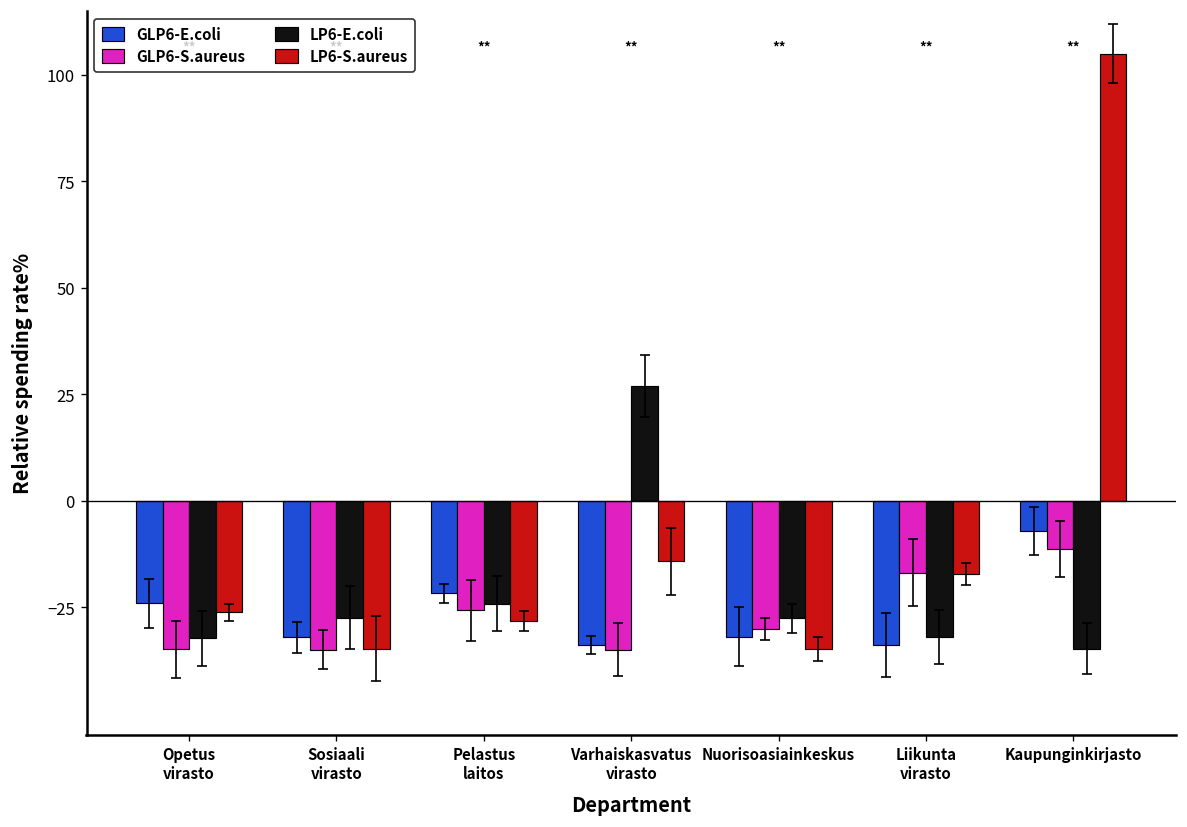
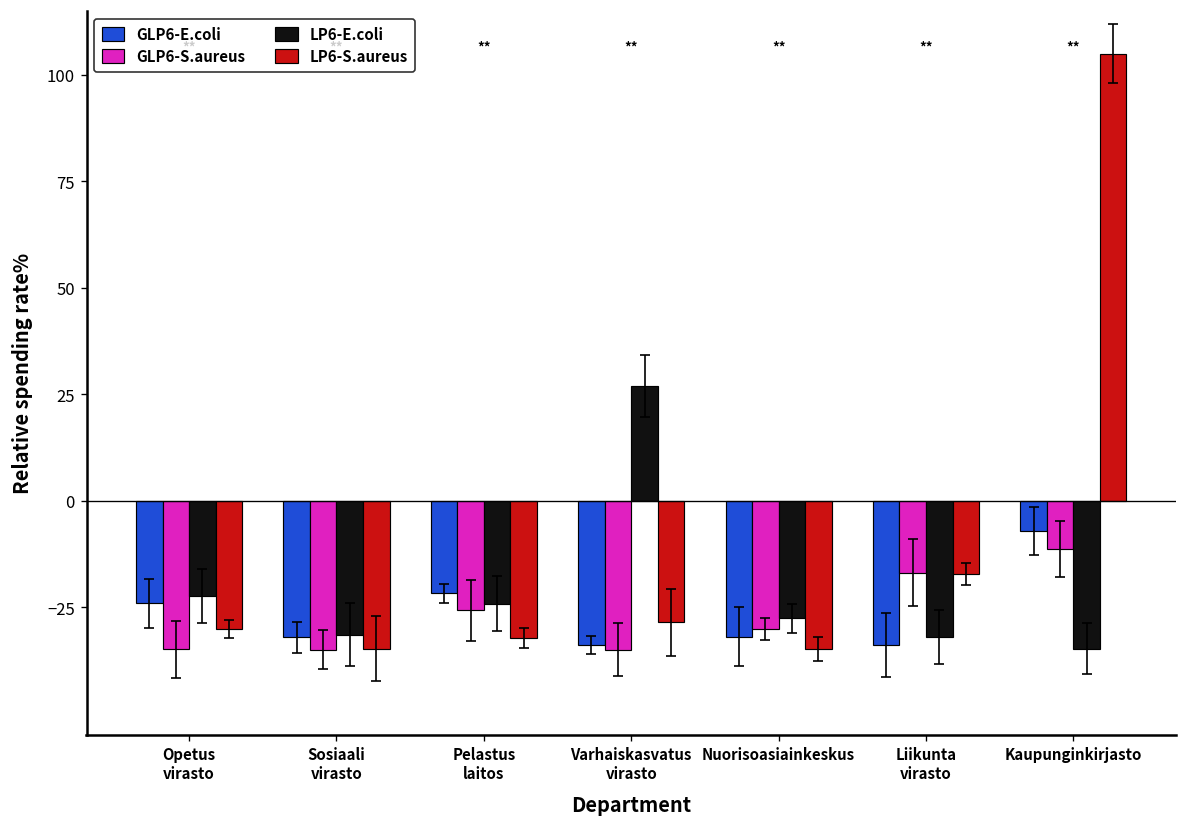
  {
    "GLP6-S.aureus": {
      "Opetus virasto": -35,
      "Sosiaali virasto": -35,
      "Pelastus laitos": -26,
      "Varhaiskasvatus virasto": -35,
      "Nuorisoasiainkeskus": -30,
      "Liikunta virasto": -17,
      "Kaupunginkirjasto": -11
    },
    "LP6-E.coli": {
-     "Opetus virasto": -32,
-     "Sosiaali virasto": -28,
+     "Opetus virasto": -22,
+     "Sosiaali virasto": -31,
      "Pelastus laitos": -24,
      "Varhaiskasvatus virasto": 27,
      "Nuorisoasiainkeskus": -28,
      "Liikunta virasto": -32,
      "Kaupunginkirjasto": -35
    },
    "LP6-S.aureus": {
-     "Opetus virasto": -26,
+     "Opetus virasto": -30,
      "Sosiaali virasto": -35,
-     "Pelastus laitos": -28,
-     "Varhaiskasvatus virasto": -14,
+     "Pelastus laitos": -32,
+     "Varhaiskasvatus virasto": -29,
      "Nuorisoasiainkeskus": -35,
      "Liikunta virasto": -17,
      "Kaupunginkirjasto": 105
    }
  }
